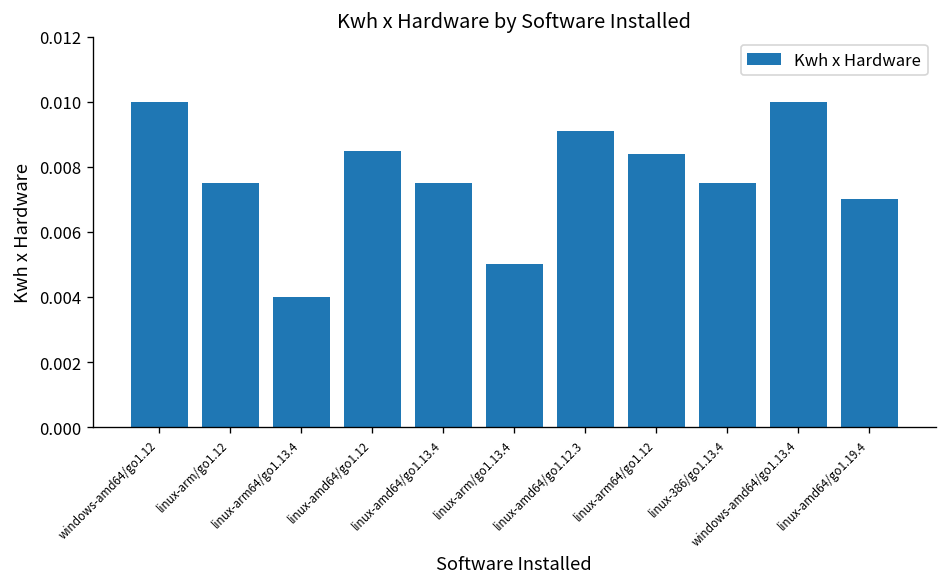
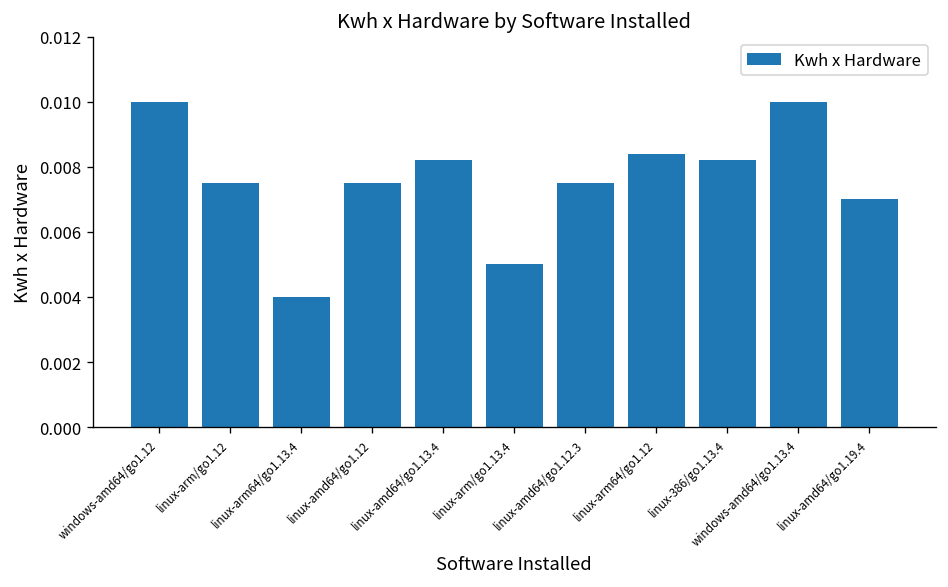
  {
    "windows-amd64/go1.12": 0.0100,
    "linux-arm/go1.12": 0.0075,
    "linux-arm64/go1.13.4": 0.0040,
-   "linux-amd64/go1.12": 0.0085,
-   "linux-amd64/go1.13.4": 0.0075,
+   "linux-amd64/go1.12": 0.0075,
+   "linux-amd64/go1.13.4": 0.0082,
    "linux-arm/go1.13.4": 0.0050,
-   "linux-amd64/go1.12.3": 0.0091,
+   "linux-amd64/go1.12.3": 0.0075,
    "linux-arm64/go1.12": 0.0084,
-   "linux-386/go1.13.4": 0.0075,
+   "linux-386/go1.13.4": 0.0082,
    "windows-amd64/go1.13.4": 0.0100,
    "linux-amd64/go1.19.4": 0.0070
  }
